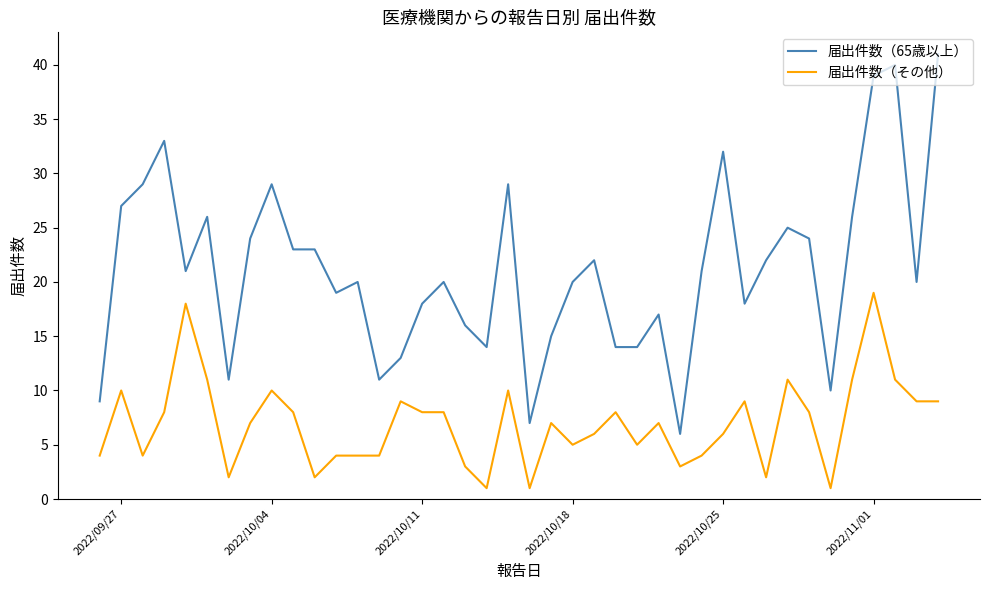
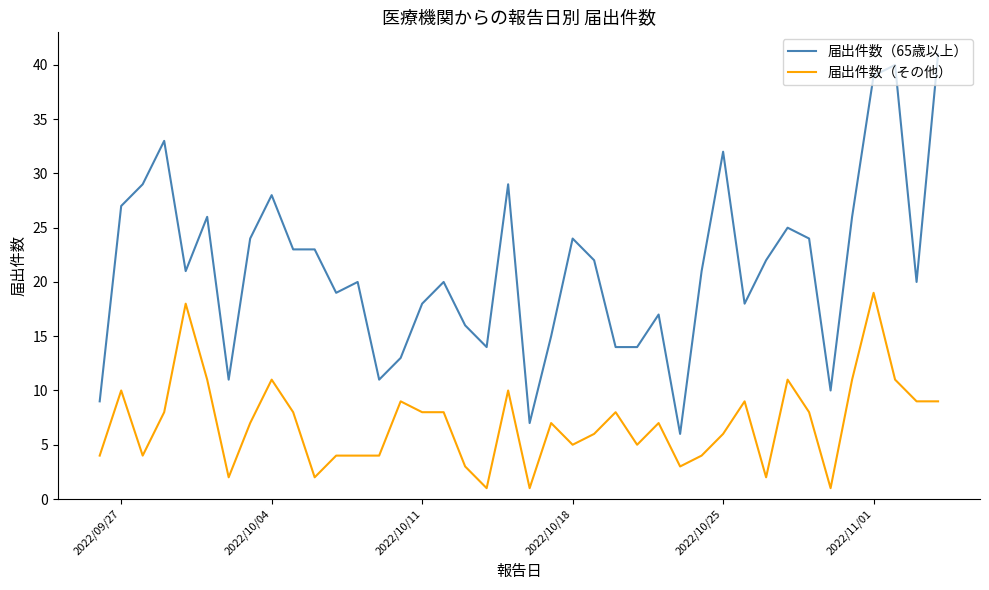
  {
    "届出件数（65歳以上）": {
      "2022/09/27": 27,
-     "2022/10/04": 29,
+     "2022/10/04": 28,
      "2022/10/11": 18,
-     "2022/10/18": 20,
+     "2022/10/18": 24,
      "2022/10/25": 32
    },
    "届出件数（その他）": {
      "2022/09/27": 10,
-     "2022/10/04": 10,
+     "2022/10/04": 11,
      "2022/10/11": 8,
      "2022/10/18": 5,
      "2022/10/25": 6,
      "2022/11/01": 19
    }
  }
